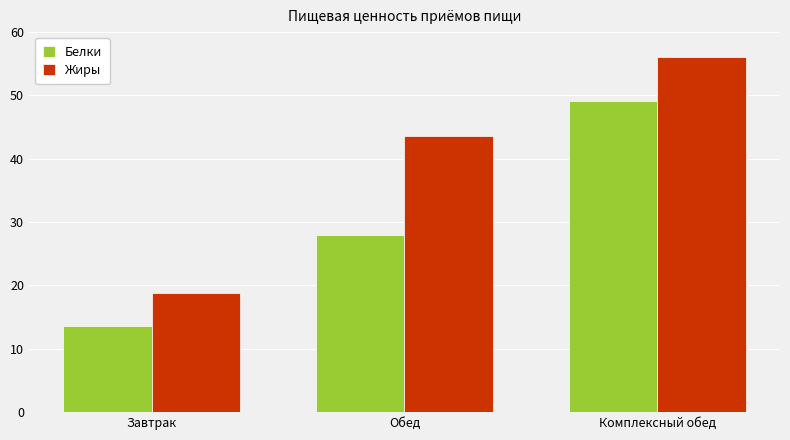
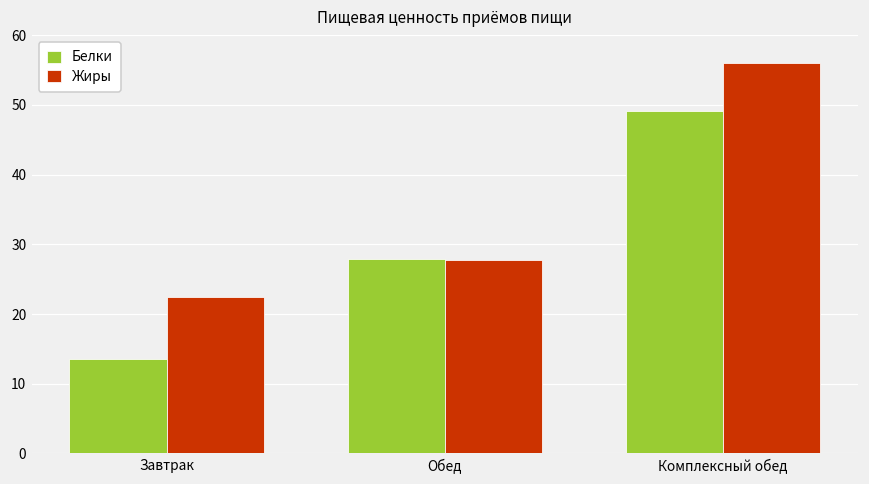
  {
    "Белки": {
      "Завтрак": 14,
      "Обед": 28,
      "Комплексный обед": 49
    },
    "Жиры": {
-     "Завтрак": 19,
-     "Обед": 44,
+     "Завтрак": 22,
+     "Обед": 28,
      "Комплексный обед": 56
    }
  }
